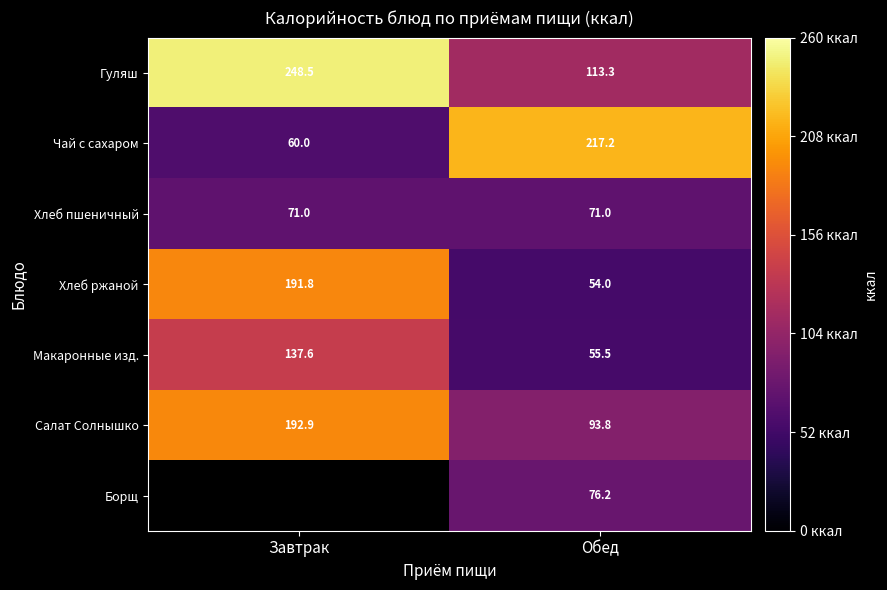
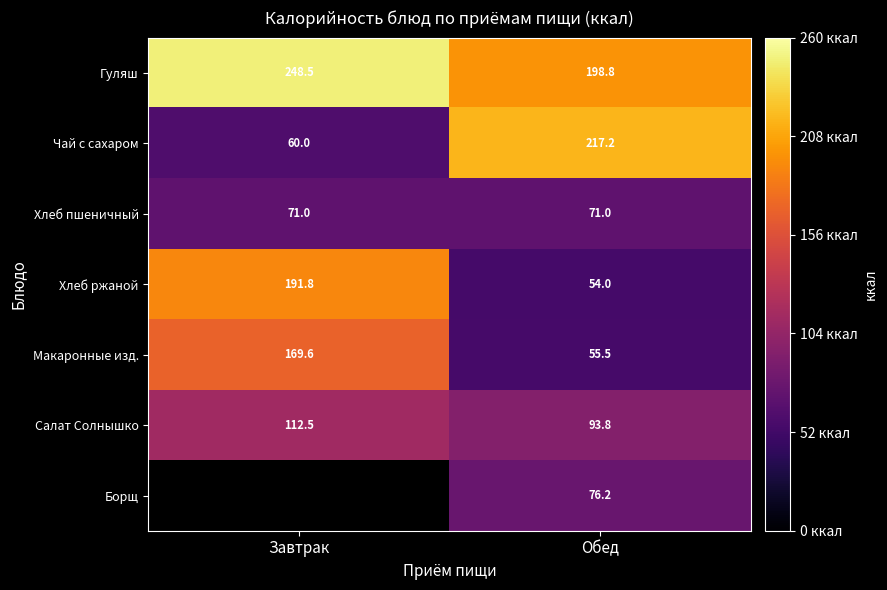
  {
    "Гуляш": {
      "Завтрак": 248.5,
-     "Обед": 113.3
+     "Обед": 198.8
    },
    "Чай с сахаром": {
      "Завтрак": 60.0,
      "Обед": 217.2
    },
    "Хлеб пшеничный": {
      "Завтрак": 71.0,
      "Обед": 71.0
    },
    "Хлеб ржаной": {
      "Завтрак": 191.8,
      "Обед": 54.0
    },
    "Макаронные изд.": {
-     "Завтрак": 137.6,
+     "Завтрак": 169.6,
      "Обед": 55.5
    },
    "Салат Солнышко": {
-     "Завтрак": 192.9,
+     "Завтрак": 112.5,
      "Обед": 93.8
    },
    "Борщ": {
      "Обед": 76.2
    }
  }
